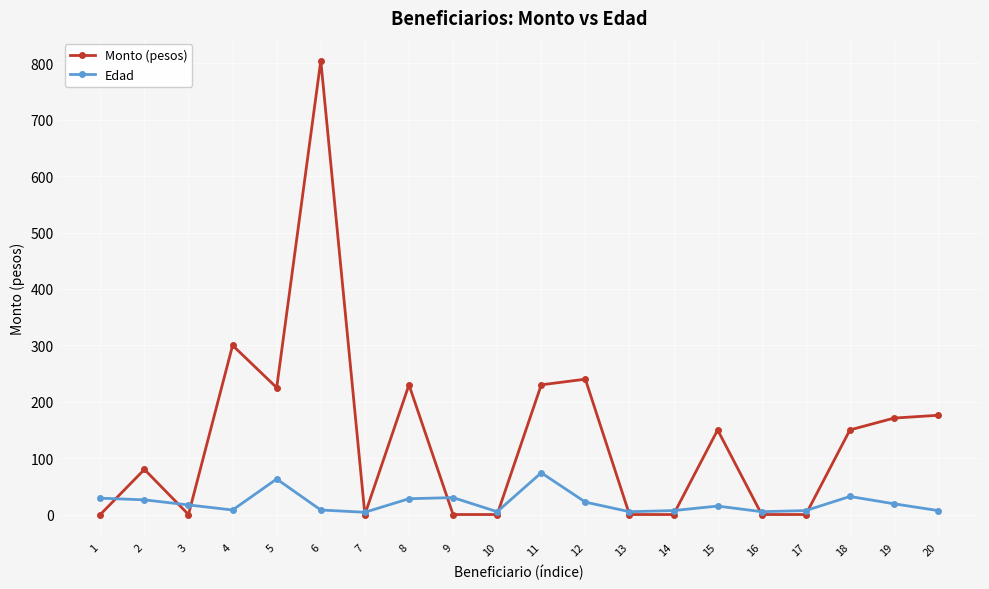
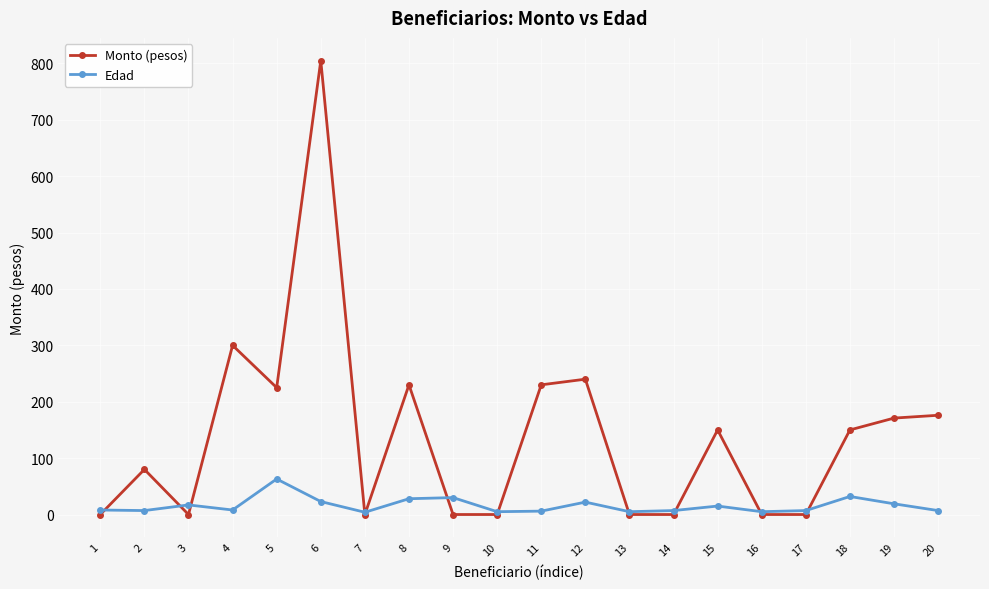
  {
    "Monto (pesos)": {
      "1": 0,
      "2": 80,
      "3": 0,
      "4": 300,
      "5": 230,
      "6": 810,
      "8": 230,
      "9": 0,
      "10": 0,
      "11": 230,
      "12": 240,
      "13": 0,
      "14": 0,
      "15": 150,
      "16": 0,
      "17": 0,
      "18": 150,
      "19": 170,
      "20": 180
    },
    "Edad": {
-     "1": 30,
-     "2": 30,
+     "1": 10,
+     "2": 10,
      "3": 20,
      "4": 10,
      "5": 60,
-     "6": 10,
+     "6": 20,
      "8": 30,
      "9": 30,
      "10": 10,
-     "11": 70,
+     "11": 10,
      "12": 20,
      "13": 10,
      "14": 10,
      "15": 20,
      "16": 10,
      "17": 10,
      "18": 30,
      "19": 20,
      "20": 10
    }
  }
